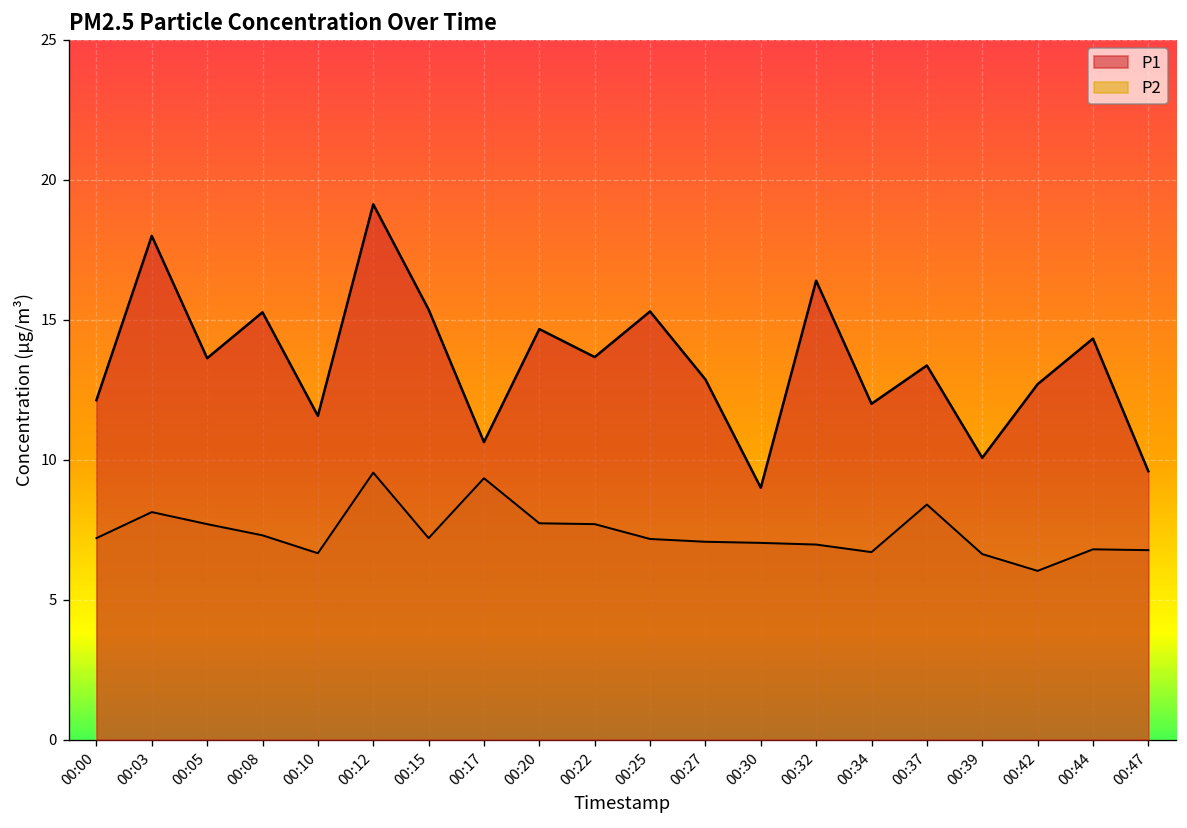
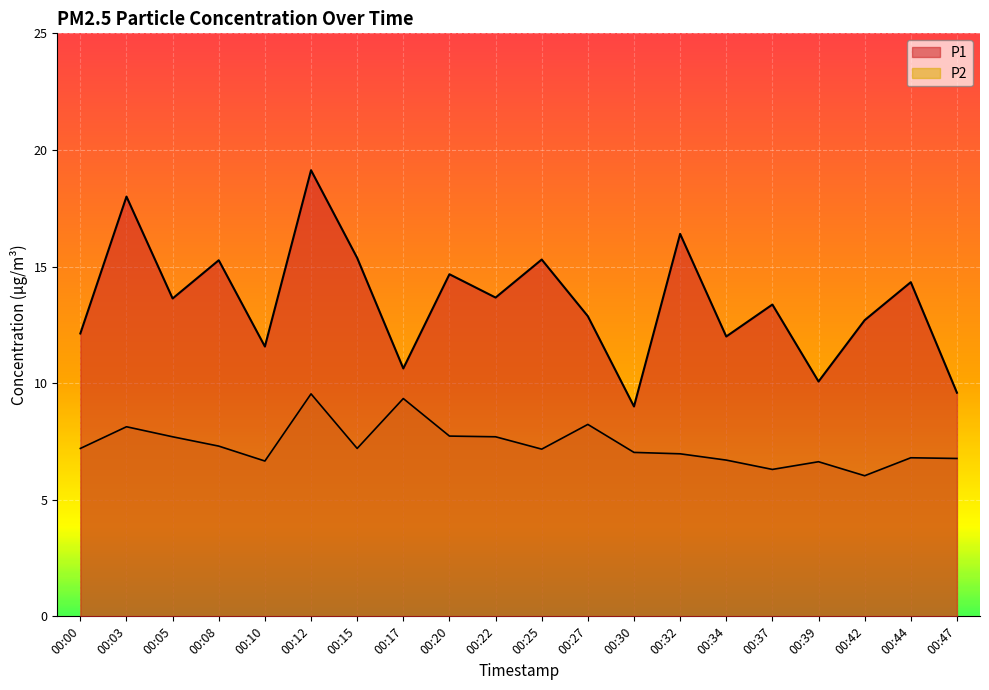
  {
    "P1": {
      "00:00": 12.1,
      "00:03": 18.0,
      "00:05": 13.6,
      "00:08": 15.3,
      "00:10": 11.6,
      "00:12": 19.1,
      "00:15": 15.4,
      "00:17": 10.6,
      "00:20": 14.7,
      "00:22": 13.7,
      "00:25": 15.3,
      "00:27": 12.9,
      "00:30": 9.0,
      "00:32": 16.4,
      "00:34": 12.0,
      "00:37": 13.4,
      "00:39": 10.1,
      "00:42": 12.7,
      "00:44": 14.3,
      "00:47": 9.6
    },
    "P2": {
      "00:00": 7.2,
      "00:03": 8.1,
      "00:05": 7.7,
      "00:08": 7.3,
      "00:10": 6.7,
      "00:12": 9.5,
      "00:15": 7.2,
      "00:17": 9.3,
      "00:20": 7.7,
      "00:22": 7.7,
      "00:25": 7.2,
-     "00:27": 7.1,
+     "00:27": 8.2,
      "00:30": 7.0,
      "00:32": 7.0,
      "00:34": 6.7,
-     "00:37": 8.4,
+     "00:37": 6.3,
      "00:39": 6.6,
      "00:42": 6.0,
      "00:44": 6.8,
      "00:47": 6.8
    }
  }
